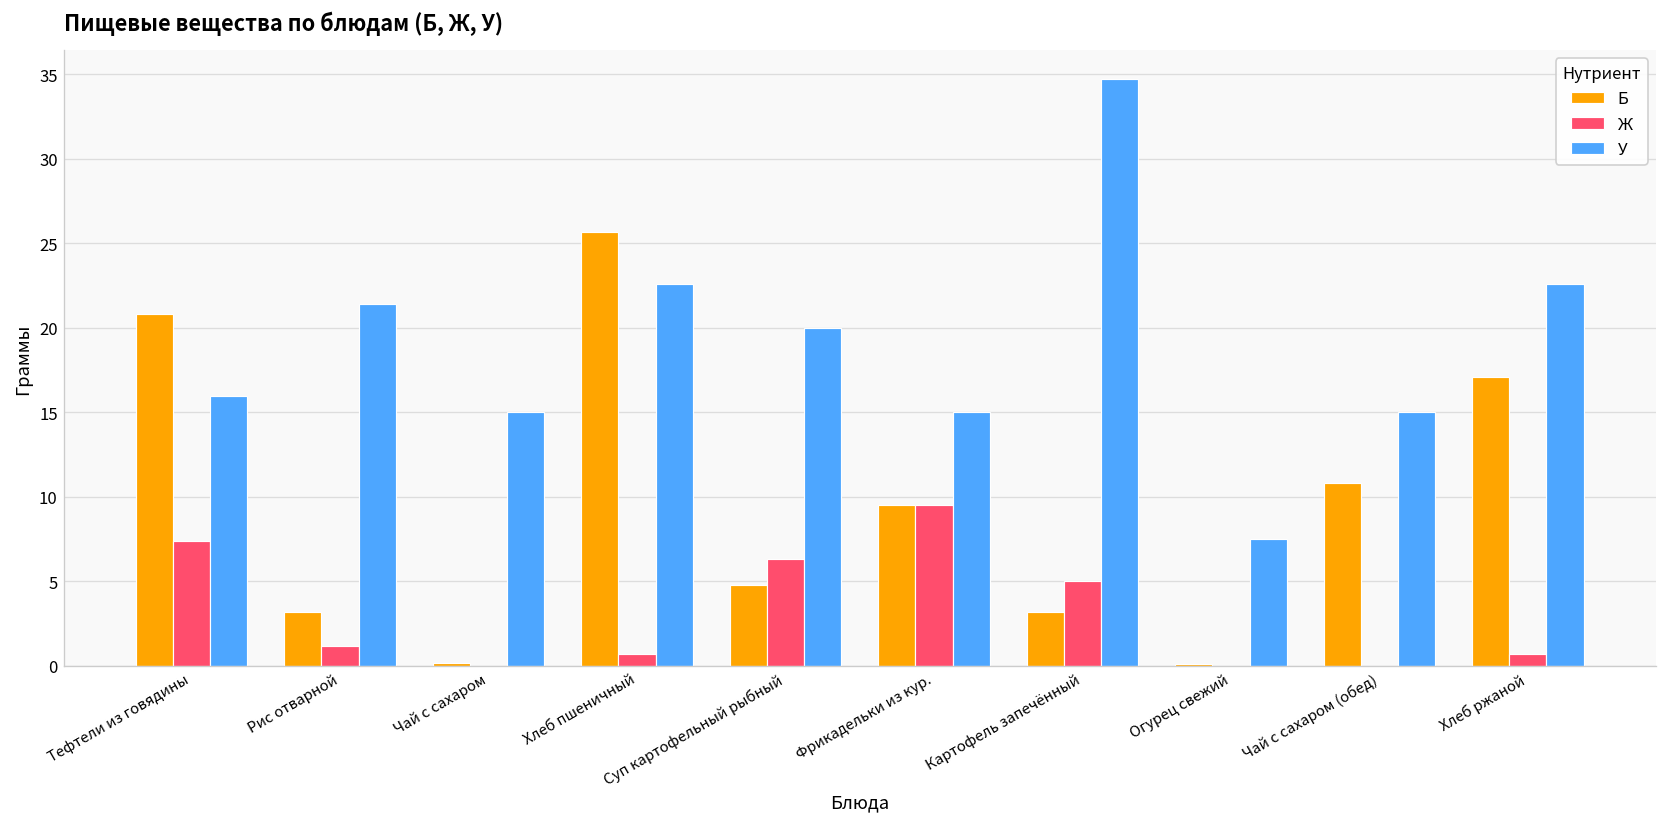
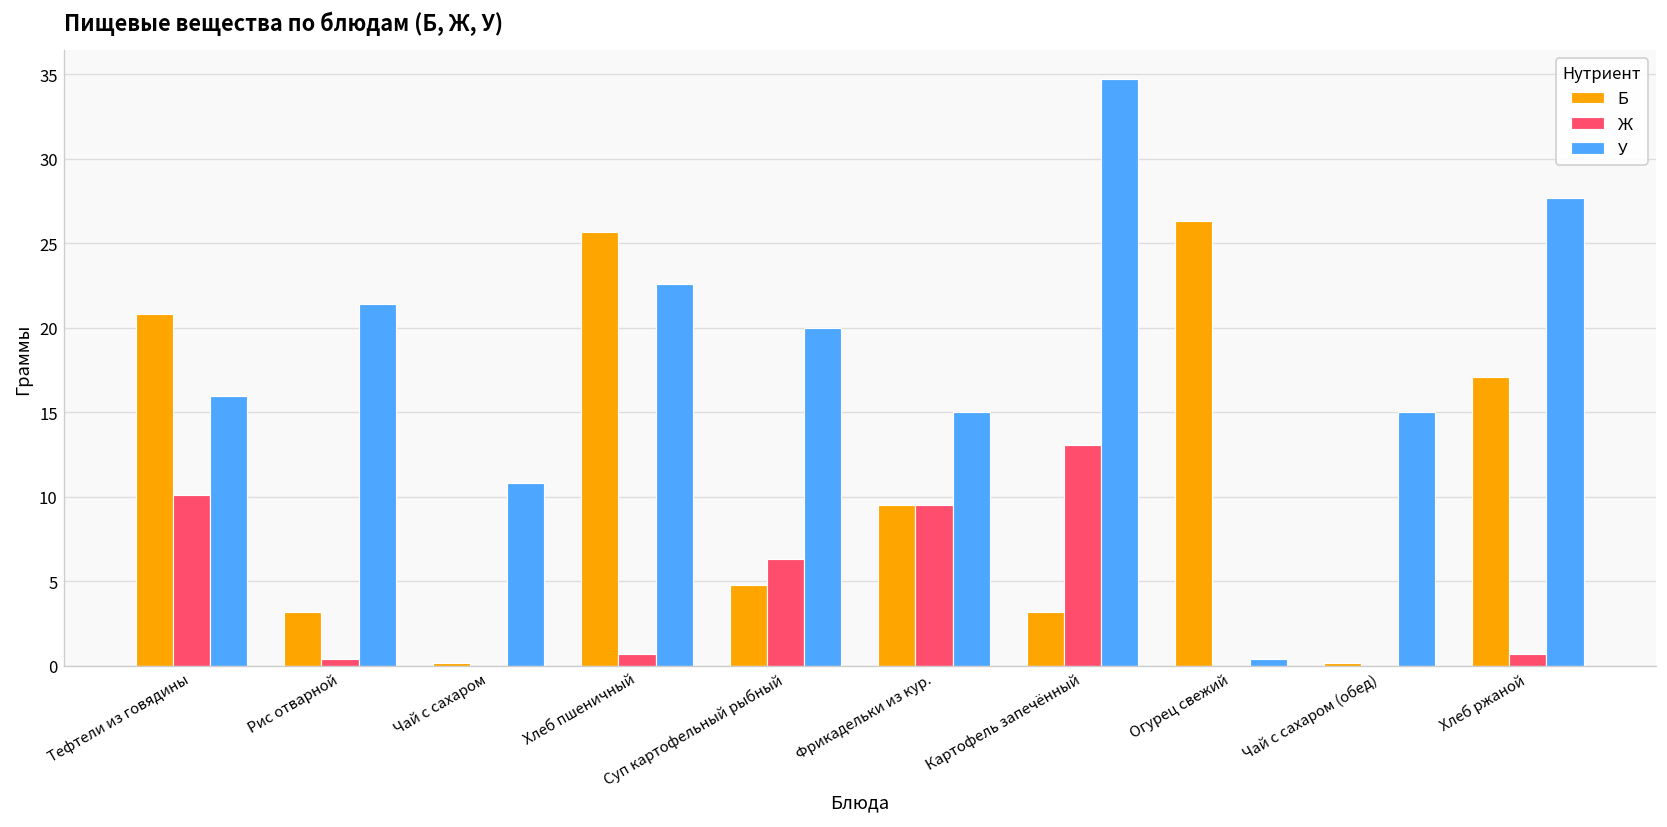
  {
    "Б": {
      "Тефтели из говядины": 20.8,
      "Рис отварной": 3.2,
      "Чай с сахаром": 0.2,
      "Хлеб пшеничный": 25.7,
      "Суп картофельный рыбный": 4.8,
      "Фрикадельки из кур.": 9.5,
      "Картофель запечённый": 3.2,
-     "Огурец свежий": 0.1,
-     "Чай с сахаром (обед)": 10.8,
+     "Огурец свежий": 26.3,
+     "Чай с сахаром (обед)": 0.2,
      "Хлеб ржаной": 17.1
    },
    "Ж": {
-     "Тефтели из говядины": 7.4,
-     "Рис отварной": 1.2,
+     "Тефтели из говядины": 10.1,
+     "Рис отварной": 0.4,
      "Чай с сахаром": 0.0,
      "Хлеб пшеничный": 0.7,
      "Суп картофельный рыбный": 6.3,
      "Фрикадельки из кур.": 9.5,
-     "Картофель запечённый": 5.0,
+     "Картофель запечённый": 13.1,
      "Огурец свежий": 0.0,
      "Чай с сахаром (обед)": 0.0,
      "Хлеб ржаной": 0.7
    },
    "У": {
      "Тефтели из говядины": 16.0,
      "Рис отварной": 21.4,
-     "Чай с сахаром": 15.0,
+     "Чай с сахаром": 10.8,
      "Хлеб пшеничный": 22.6,
      "Суп картофельный рыбный": 20.0,
      "Фрикадельки из кур.": 15.0,
      "Картофель запечённый": 34.7,
-     "Огурец свежий": 7.5,
+     "Огурец свежий": 0.4,
      "Чай с сахаром (обед)": 15.0,
-     "Хлеб ржаной": 22.6
+     "Хлеб ржаной": 27.7
    }
  }
